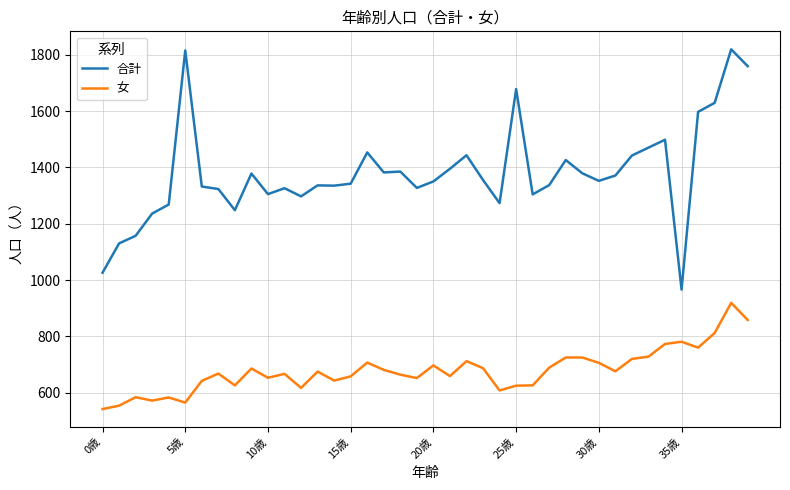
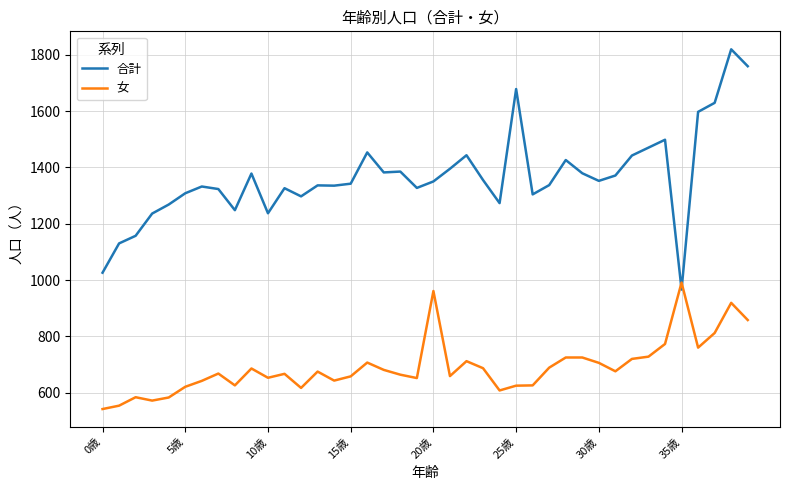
  {
    "合計": {
      "0歳": 1030,
-     "5歳": 1820,
-     "10歳": 1310,
+     "5歳": 1310,
+     "10歳": 1240,
      "15歳": 1340,
      "20歳": 1350,
      "25歳": 1680,
      "30歳": 1350,
      "35歳": 970
    },
    "女": {
      "0歳": 540,
-     "5歳": 570,
+     "5歳": 620,
      "10歳": 650,
      "15歳": 660,
-     "20歳": 700,
+     "20歳": 960,
      "25歳": 630,
      "30歳": 710,
-     "35歳": 780
+     "35歳": 990
    }
  }
